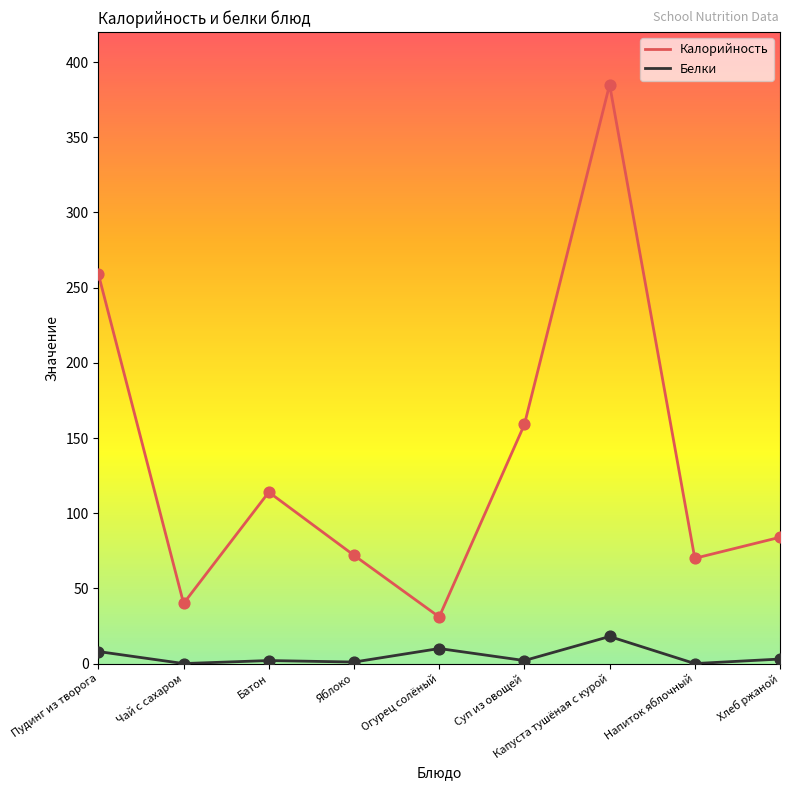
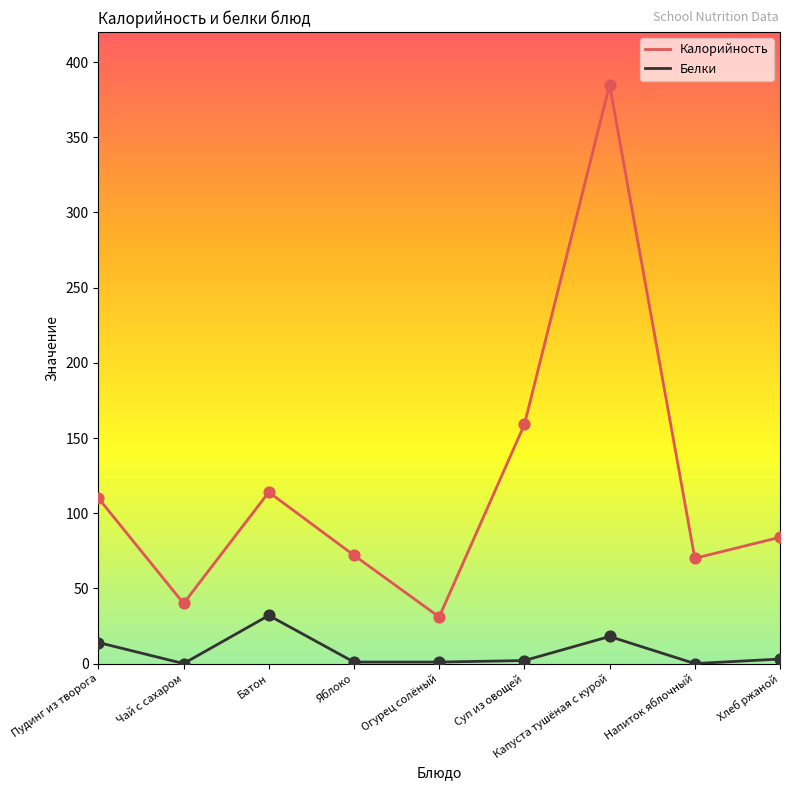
  {
    "Калорийность": {
-     "Пудинг из творога": 259,
+     "Пудинг из творога": 110,
      "Чай с сахаром": 40,
      "Батон": 114,
      "Яблоко": 72,
      "Огурец солёный": 31,
      "Суп из овощей": 159,
      "Капуста тушёная с курой": 385,
      "Напиток яблочный": 70,
      "Хлеб ржаной": 84
    },
    "Белки": {
-     "Пудинг из творога": 8,
+     "Пудинг из творога": 14,
      "Чай с сахаром": 0,
-     "Батон": 2,
+     "Батон": 32,
      "Яблоко": 1,
-     "Огурец солёный": 10,
+     "Огурец солёный": 1,
      "Суп из овощей": 2,
      "Капуста тушёная с курой": 18,
      "Напиток яблочный": 0,
      "Хлеб ржаной": 3
    }
  }
